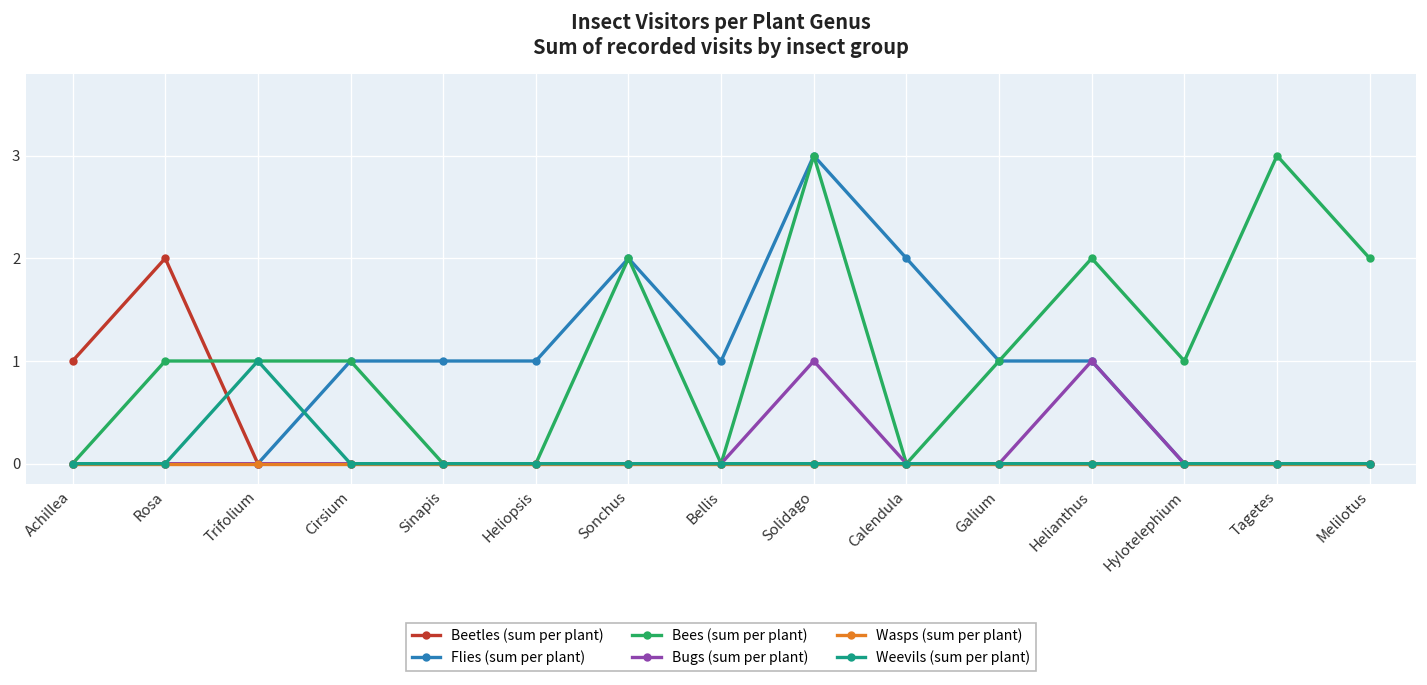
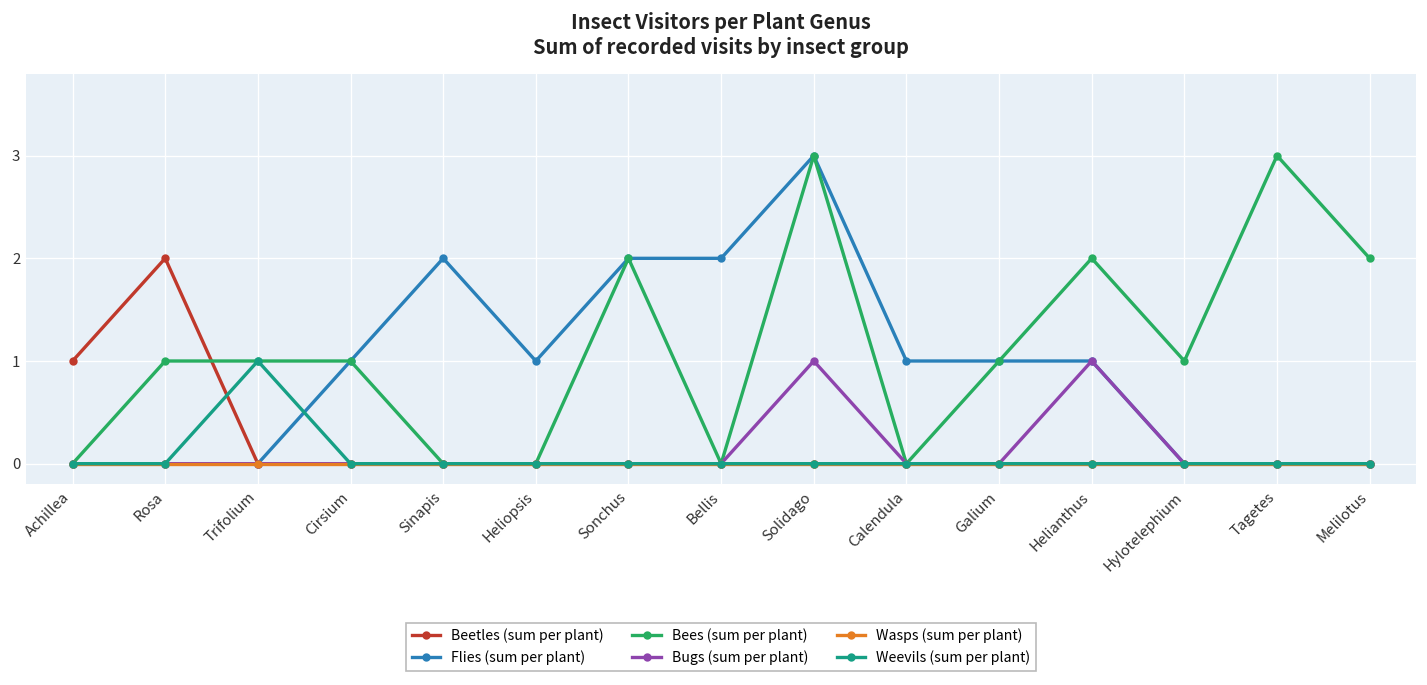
  {
    "Beetles (sum per plant)": {
      "Achillea": 1,
      "Rosa": 2
    },
    "Flies (sum per plant)": {
-     "Sinapis": 1,
+     "Sinapis": 2,
      "Heliopsis": 1,
-     "Bellis": 1,
-     "Calendula": 2
+     "Bellis": 2,
+     "Calendula": 1
    },
    "Bugs (sum per plant)": {
      "Solidago": 1
    }
  }
